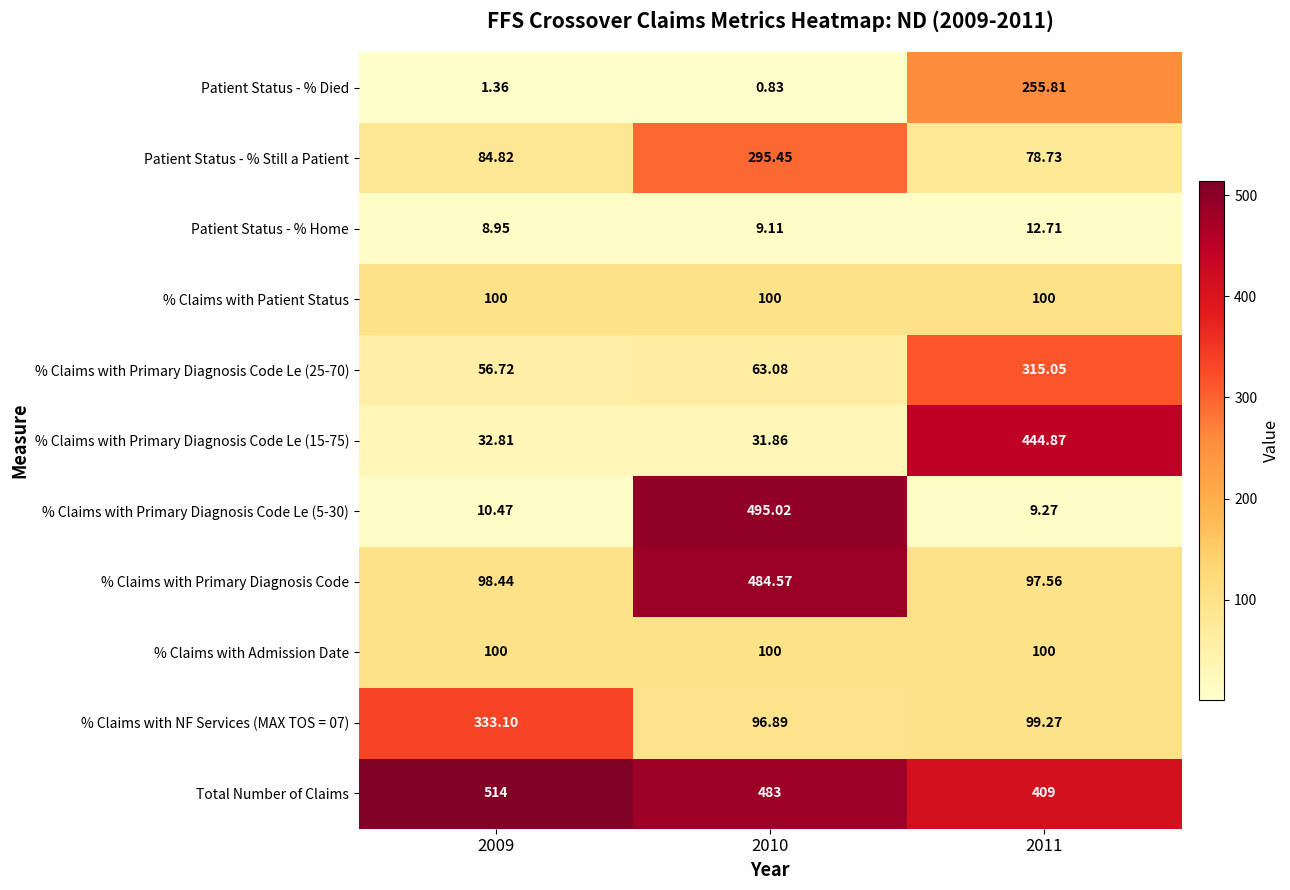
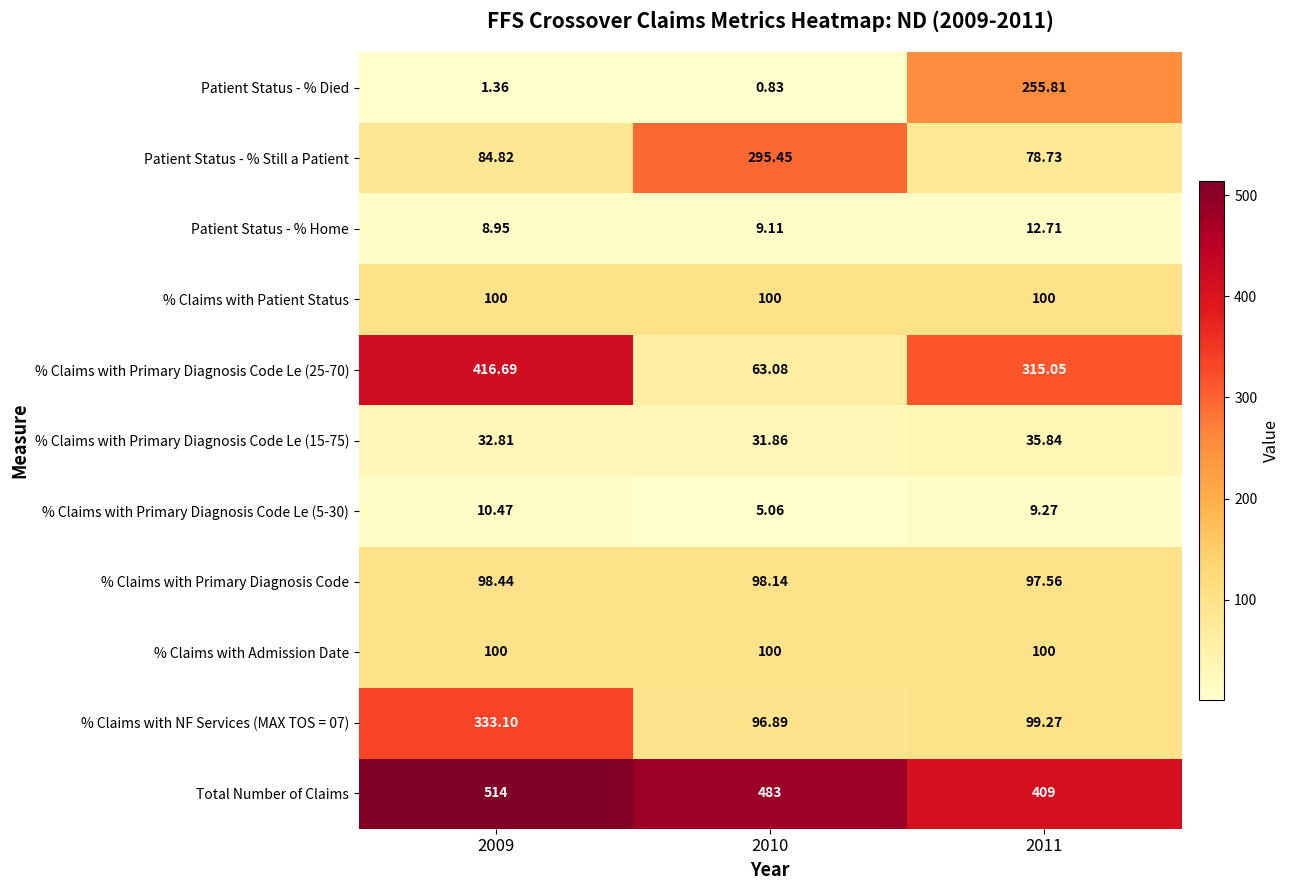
  {
    "Patient Status - % Died": {
      "2009": 1.36,
      "2010": 0.83,
      "2011": 255.81
    },
    "Patient Status - % Still a Patient": {
      "2009": 84.82,
      "2010": 295.45,
      "2011": 78.73
    },
    "Patient Status - % Home": {
      "2009": 8.95,
      "2010": 9.11,
      "2011": 12.71
    },
    "% Claims with Patient Status": {
      "2009": 100,
      "2010": 100,
      "2011": 100
    },
    "% Claims with Primary Diagnosis Code Le (25-70)": {
-     "2009": 56.72,
+     "2009": 416.69,
      "2010": 63.08,
      "2011": 315.05
    },
    "% Claims with Primary Diagnosis Code Le (15-75)": {
      "2009": 32.81,
      "2010": 31.86,
-     "2011": 444.87
+     "2011": 35.84
    },
    "% Claims with Primary Diagnosis Code Le (5-30)": {
      "2009": 10.47,
-     "2010": 495.02,
+     "2010": 5.06,
      "2011": 9.27
    },
    "% Claims with Primary Diagnosis Code": {
      "2009": 98.44,
-     "2010": 484.57,
+     "2010": 98.14,
      "2011": 97.56
    },
    "% Claims with Admission Date": {
      "2009": 100,
      "2010": 100,
      "2011": 100
    },
    "% Claims with NF Services (MAX TOS = 07)": {
      "2009": 333.10,
      "2010": 96.89,
      "2011": 99.27
    },
    "Total Number of Claims": {
      "2009": 514,
      "2010": 483,
      "2011": 409
    }
  }
